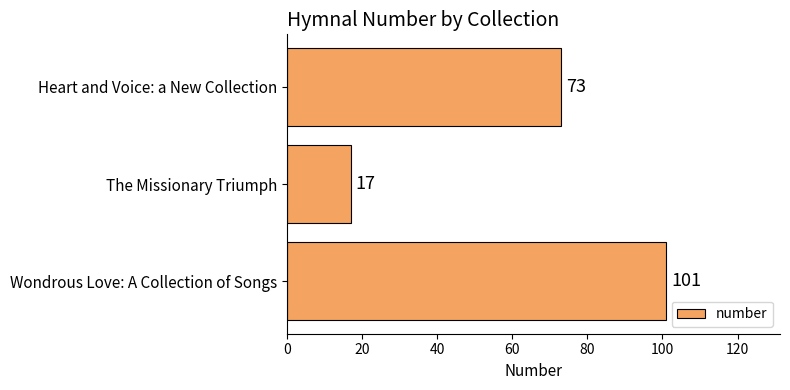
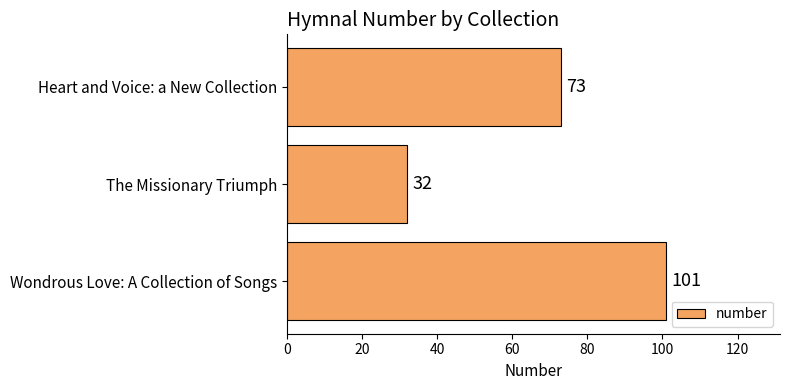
  {
    "Heart and Voice: a New Collection": 73,
-   "The Missionary Triumph": 17,
+   "The Missionary Triumph": 32,
    "Wondrous Love: A Collection of Songs": 101
  }
